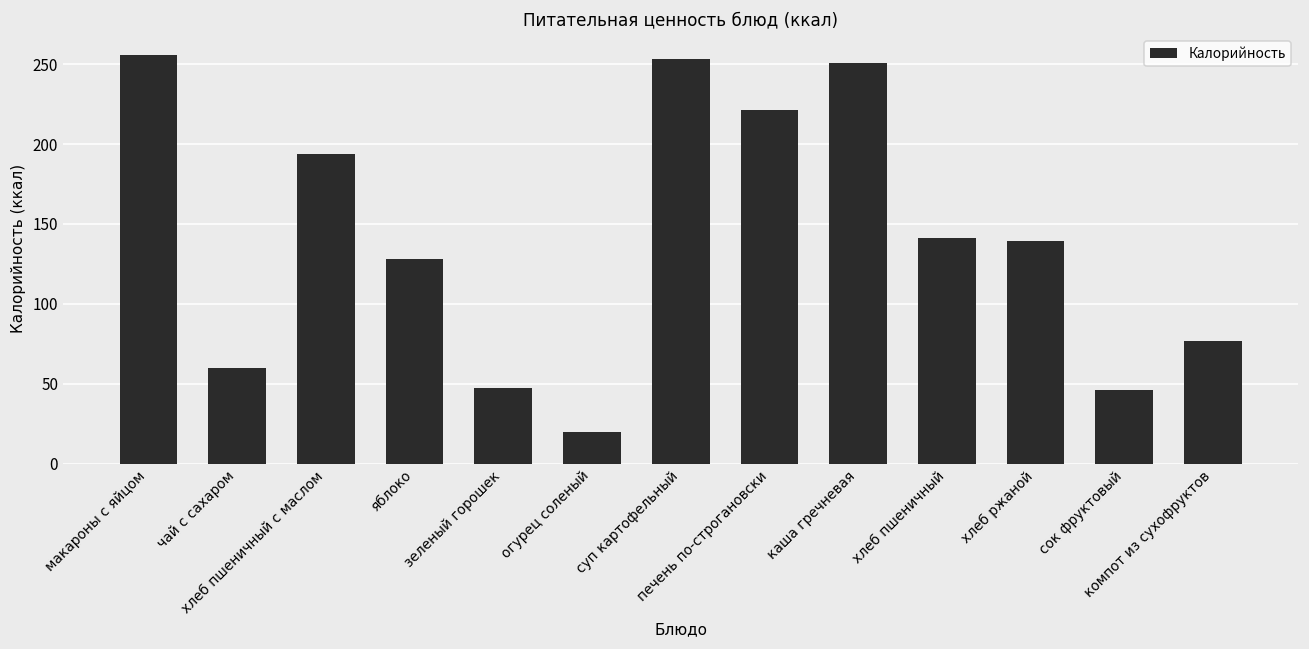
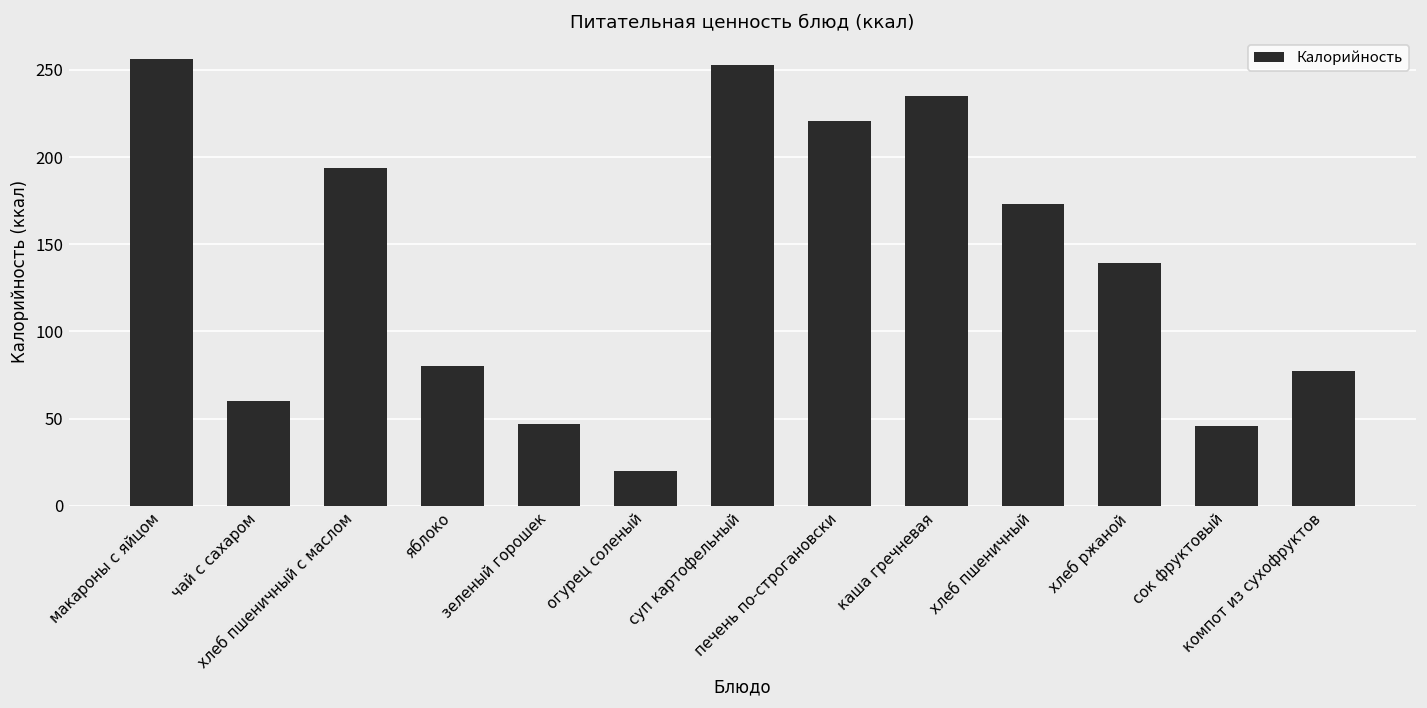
  {
    "макароны с яйцом": 256,
    "чай с сахаром": 60,
    "хлеб пшеничный с маслом": 194,
-   "яблоко": 128,
+   "яблоко": 80,
    "зеленый горошек": 47,
    "огурец соленый": 20,
    "суп картофельный": 253,
    "печень по-строгановски": 221,
-   "каша гречневая": 251,
-   "хлеб пшеничный": 141,
+   "каша гречневая": 235,
+   "хлеб пшеничный": 173,
    "хлеб ржаной": 139,
    "сок фруктовый": 46,
    "компот из сухофруктов": 77
  }
